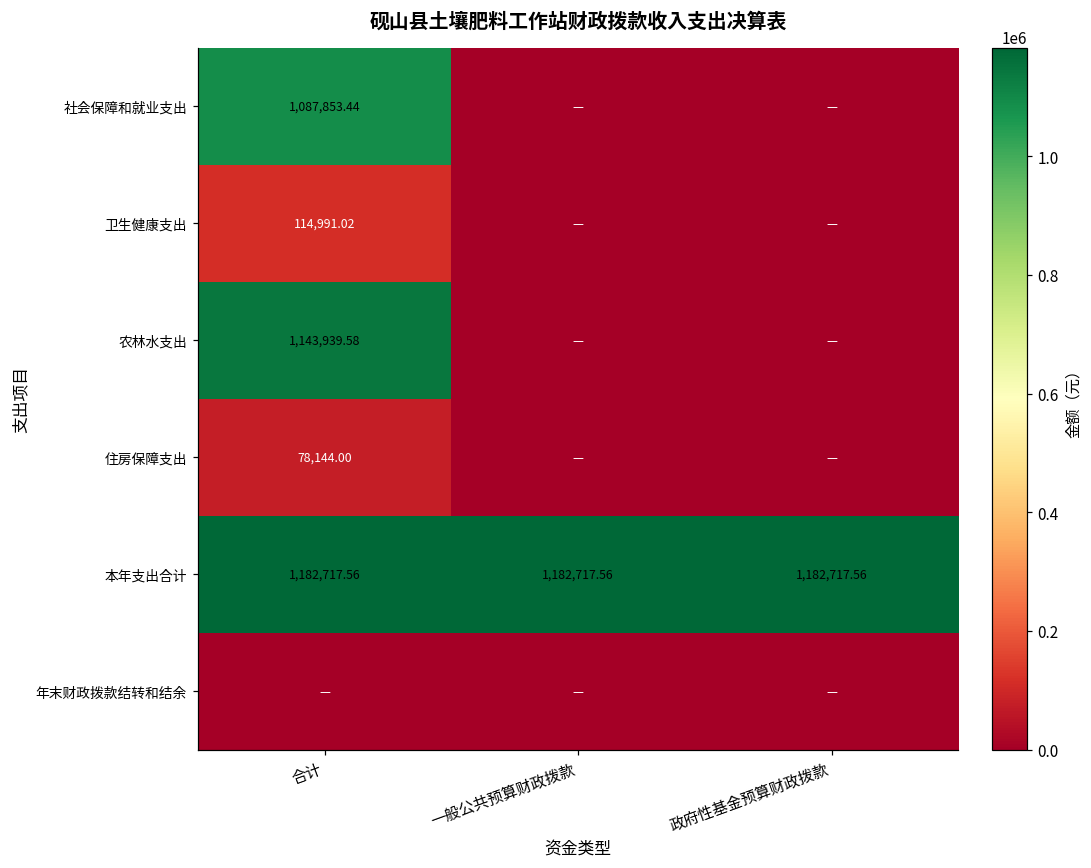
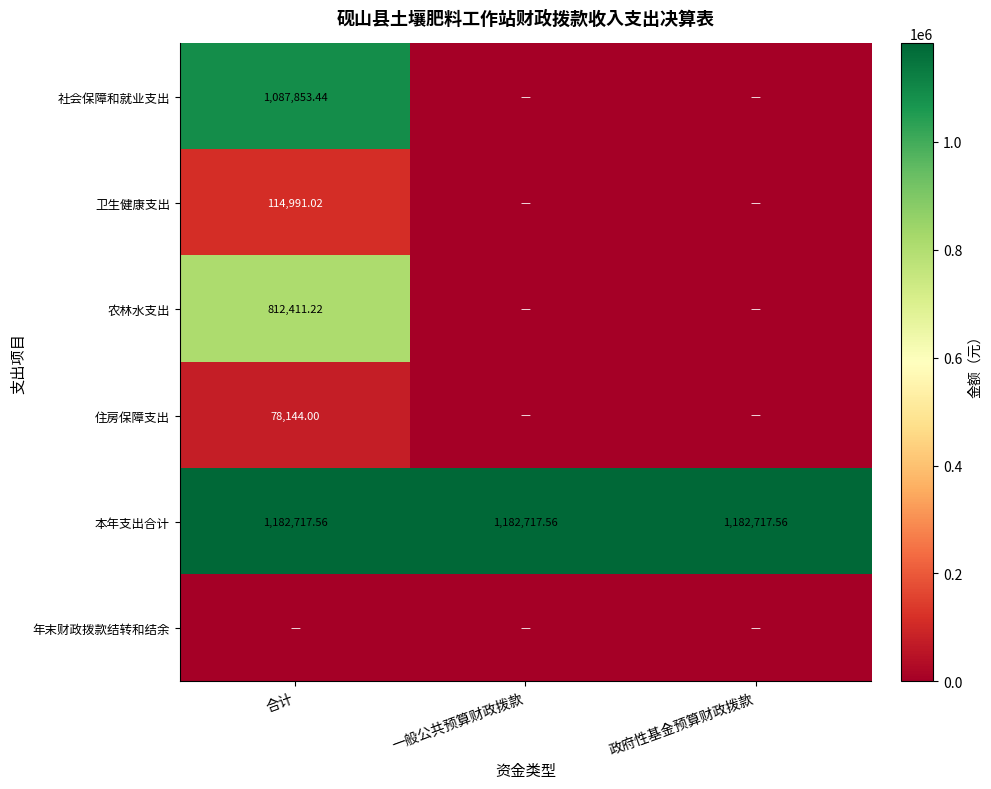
  {
    "社会保障和就业支出": {
      "合计": "1,087,853.44"
    },
    "卫生健康支出": {
      "合计": "114,991.02"
    },
    "农林水支出": {
-     "合计": "1,143,939.58"
+     "合计": "812,411.22"
    },
    "住房保障支出": {
      "合计": "78,144.00"
    },
    "本年支出合计": {
      "合计": "1,182,717.56",
      "一般公共预算财政拨款": "1,182,717.56",
      "政府性基金预算财政拨款": "1,182,717.56"
    }
  }
